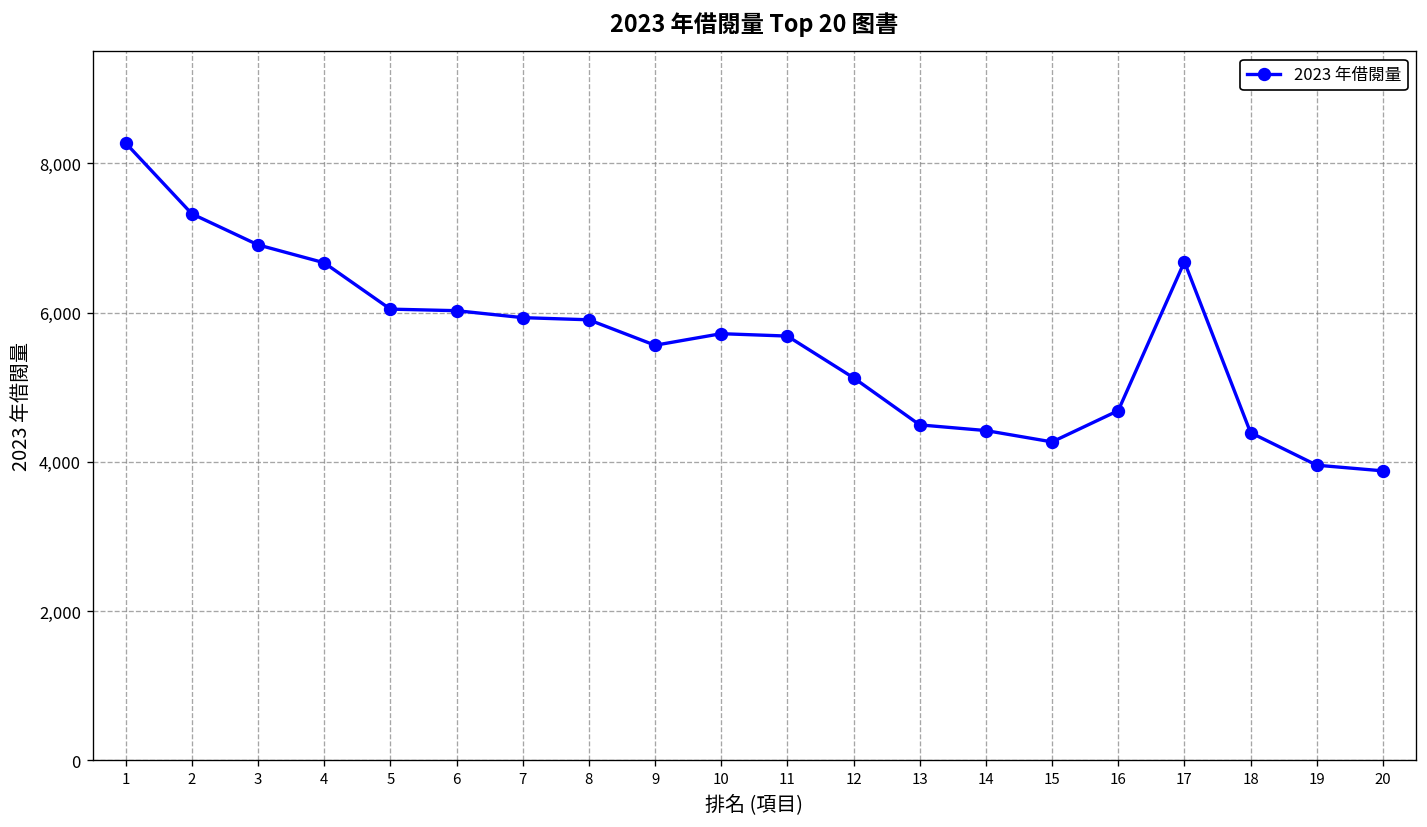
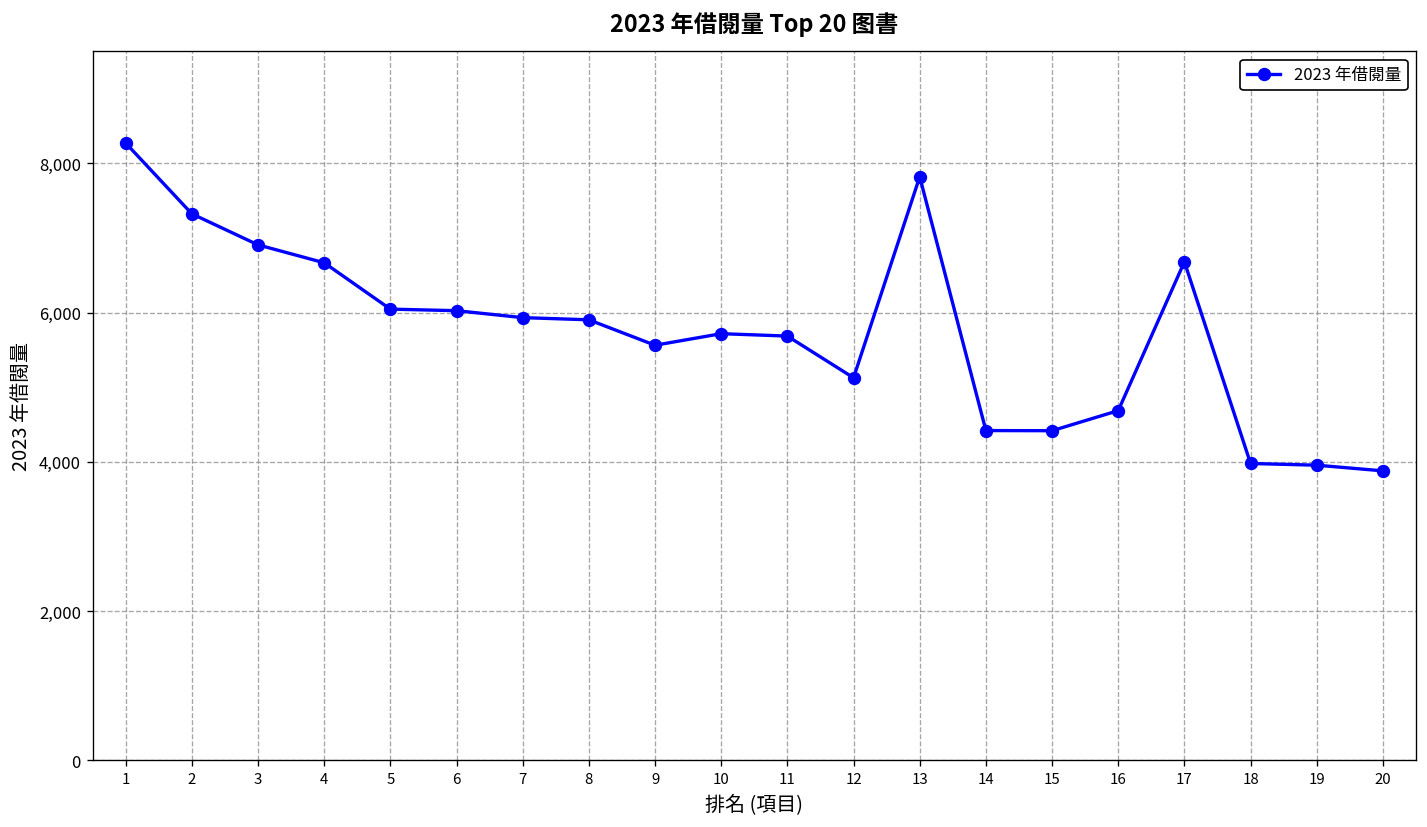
  {
    "1": "8,300",
    "2": "7,300",
    "3": "6,900",
    "4": "6,700",
    "5": "6,000",
    "6": "6,000",
    "7": "5,900",
    "8": "5,900",
    "9": "5,600",
    "10": "5,700",
    "11": "5,700",
    "12": "5,100",
-   "13": "4,500",
+   "13": "7,800",
    "14": "4,400",
-   "15": "4,300",
+   "15": "4,400",
    "16": "4,700",
    "17": "6,700",
-   "18": "4,400",
+   "18": "4,000",
    "19": "4,000",
    "20": "3,900"
  }
